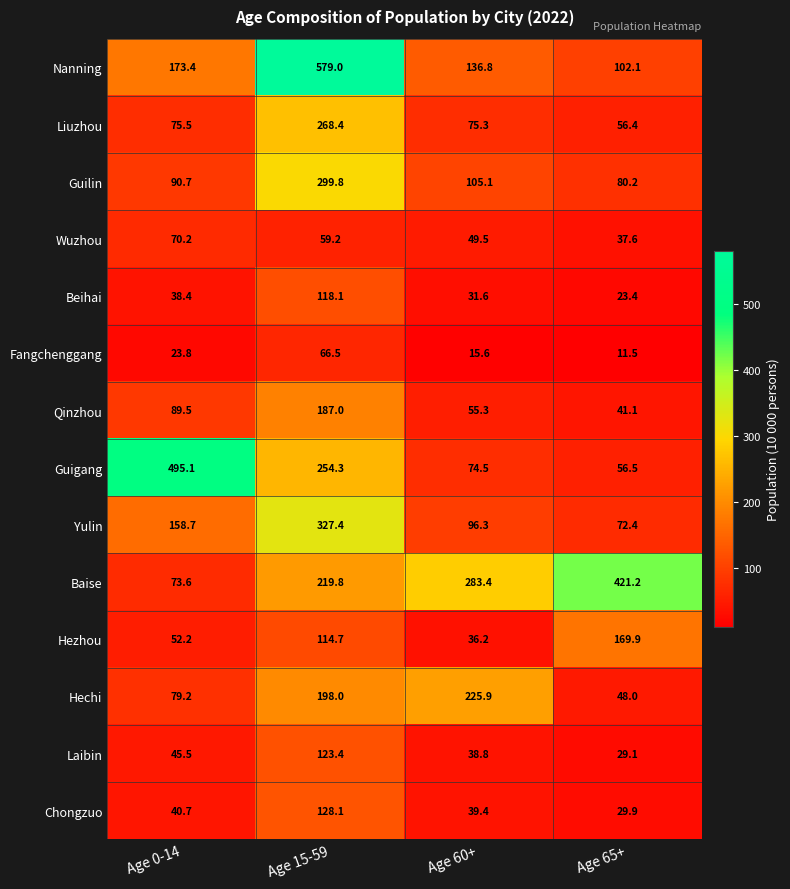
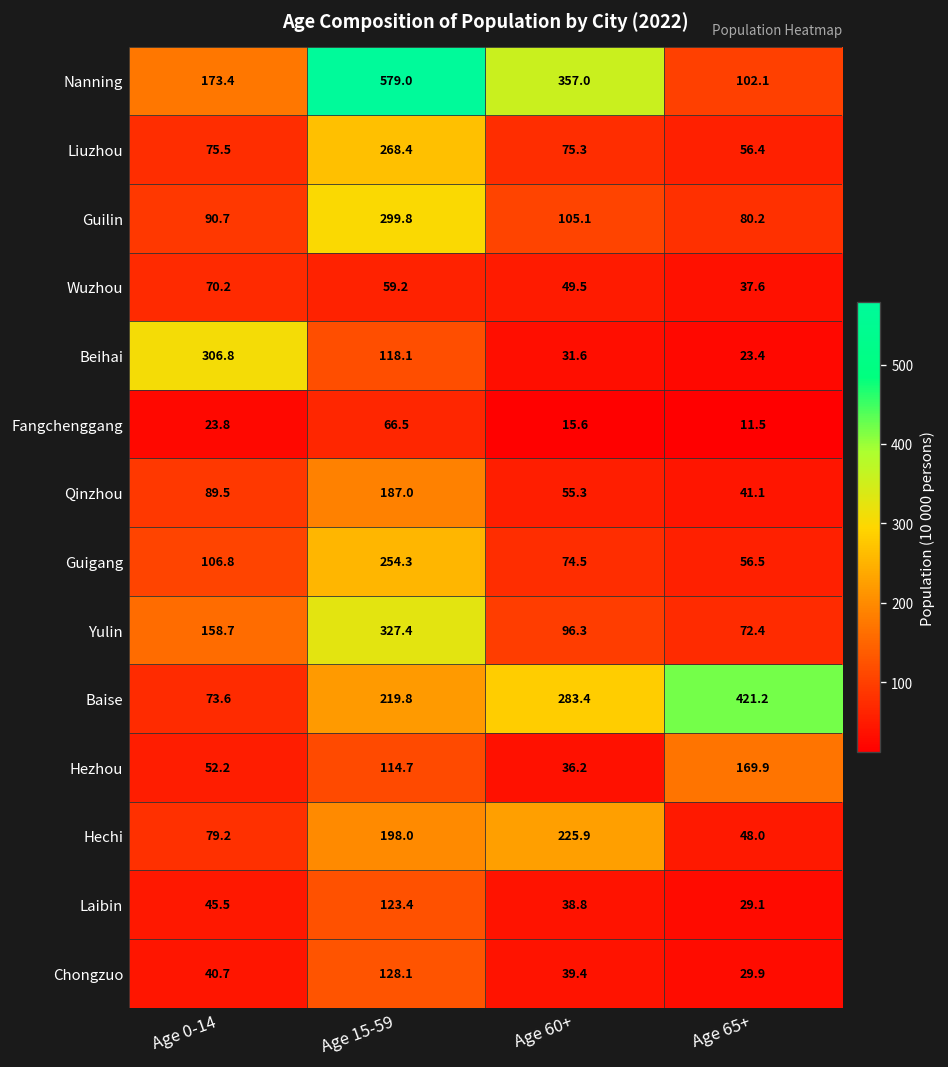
  {
    "Nanning": {
      "Age 0-14": 173.4,
      "Age 15-59": 579.0,
-     "Age 60+": 136.8,
+     "Age 60+": 357.0,
      "Age 65+": 102.1
    },
    "Liuzhou": {
      "Age 0-14": 75.5,
      "Age 15-59": 268.4,
      "Age 60+": 75.3,
      "Age 65+": 56.4
    },
    "Guilin": {
      "Age 0-14": 90.7,
      "Age 15-59": 299.8,
      "Age 60+": 105.1,
      "Age 65+": 80.2
    },
    "Wuzhou": {
      "Age 0-14": 70.2,
      "Age 15-59": 59.2,
      "Age 60+": 49.5,
      "Age 65+": 37.6
    },
    "Beihai": {
-     "Age 0-14": 38.4,
+     "Age 0-14": 306.8,
      "Age 15-59": 118.1,
      "Age 60+": 31.6,
      "Age 65+": 23.4
    },
    "Fangchenggang": {
      "Age 0-14": 23.8,
      "Age 15-59": 66.5,
      "Age 60+": 15.6,
      "Age 65+": 11.5
    },
    "Qinzhou": {
      "Age 0-14": 89.5,
      "Age 15-59": 187.0,
      "Age 60+": 55.3,
      "Age 65+": 41.1
    },
    "Guigang": {
-     "Age 0-14": 495.1,
+     "Age 0-14": 106.8,
      "Age 15-59": 254.3,
      "Age 60+": 74.5,
      "Age 65+": 56.5
    },
    "Yulin": {
      "Age 0-14": 158.7,
      "Age 15-59": 327.4,
      "Age 60+": 96.3,
      "Age 65+": 72.4
    },
    "Baise": {
      "Age 0-14": 73.6,
      "Age 15-59": 219.8,
      "Age 60+": 283.4,
      "Age 65+": 421.2
    },
    "Hezhou": {
      "Age 0-14": 52.2,
      "Age 15-59": 114.7,
      "Age 60+": 36.2,
      "Age 65+": 169.9
    },
    "Hechi": {
      "Age 0-14": 79.2,
      "Age 15-59": 198.0,
      "Age 60+": 225.9,
      "Age 65+": 48.0
    },
    "Laibin": {
      "Age 0-14": 45.5,
      "Age 15-59": 123.4,
      "Age 60+": 38.8,
      "Age 65+": 29.1
    },
    "Chongzuo": {
      "Age 0-14": 40.7,
      "Age 15-59": 128.1,
      "Age 60+": 39.4,
      "Age 65+": 29.9
    }
  }
